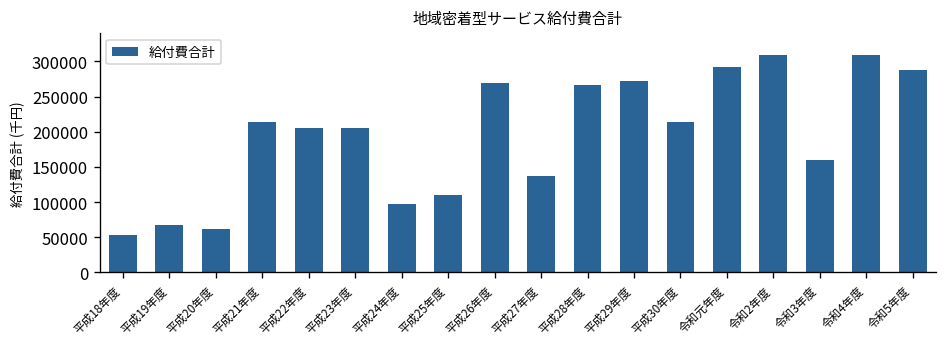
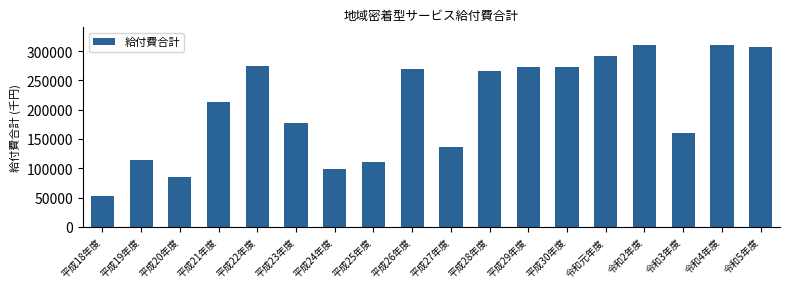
  {
    "平成18年度": 50000,
-   "平成19年度": 70000,
-   "平成20年度": 60000,
+   "平成19年度": 110000,
+   "平成20年度": 80000,
    "平成21年度": 210000,
-   "平成22年度": 210000,
-   "平成23年度": 210000,
+   "平成22年度": 270000,
+   "平成23年度": 180000,
    "平成24年度": 100000,
    "平成25年度": 110000,
    "平成26年度": 270000,
    "平成27年度": 140000,
    "平成28年度": 270000,
    "平成29年度": 270000,
-   "平成30年度": 210000,
+   "平成30年度": 270000,
    "令和元年度": 290000,
    "令和2年度": 310000,
    "令和3年度": 160000,
    "令和4年度": 310000,
-   "令和5年度": 290000
+   "令和5年度": 310000
  }
